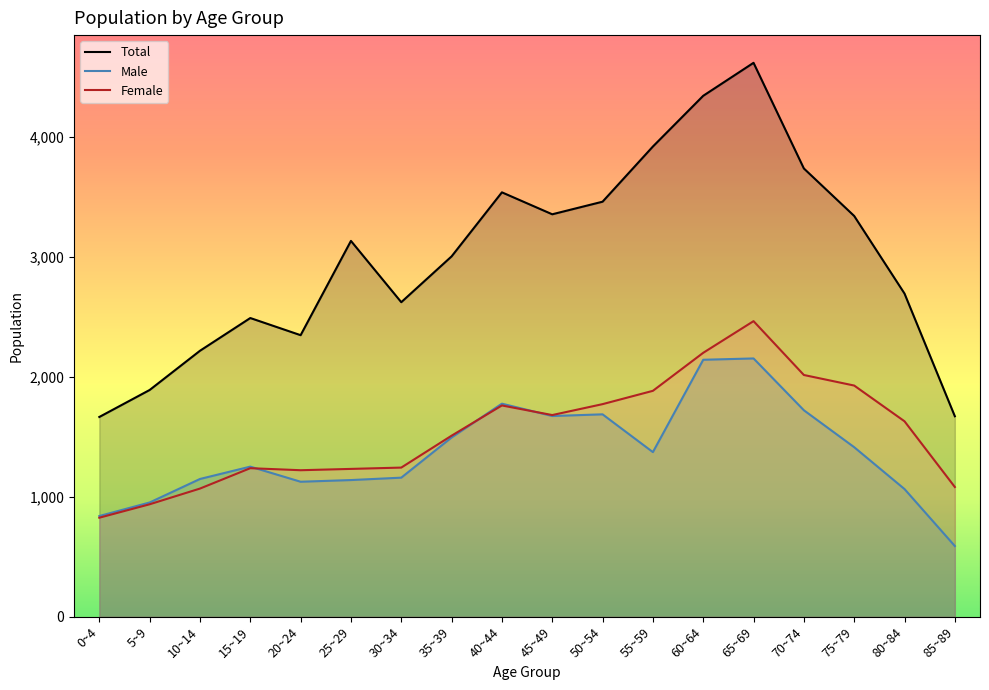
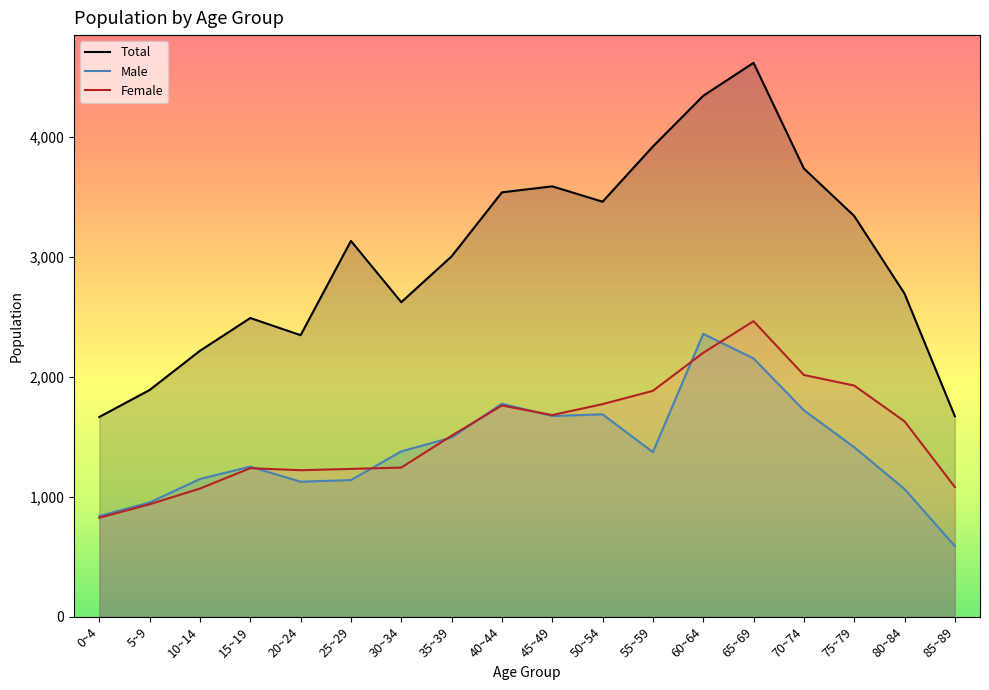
  {
    "Total": {
      "0~4": "1,670",
      "5~9": "1,890",
      "10~14": "2,220",
      "15~19": "2,490",
      "20~24": "2,350",
      "25~29": "3,130",
      "30~34": "2,620",
      "35~39": "3,010",
      "40~44": "3,540",
-     "45~49": "3,360",
+     "45~49": "3,590",
      "50~54": "3,460",
      "55~59": "3,920",
      "60~64": "4,340",
      "65~69": "4,620",
      "70~74": "3,740",
      "75~79": "3,340",
      "80~84": "2,700",
      "85~89": "1,670"
    },
    "Male": {
      "10~14": "1,150",
      "20~24": "1,130",
      "25~29": "1,140",
-     "30~34": "1,160",
+     "30~34": "1,380",
      "50~54": "1,690",
      "55~59": "1,370",
-     "60~64": "2,140",
+     "60~64": "2,360",
      "65~69": "2,150",
      "70~74": "1,720",
      "75~79": "1,410",
      "80~84": "1,070",
      "85~89": "590"
    }
  }
